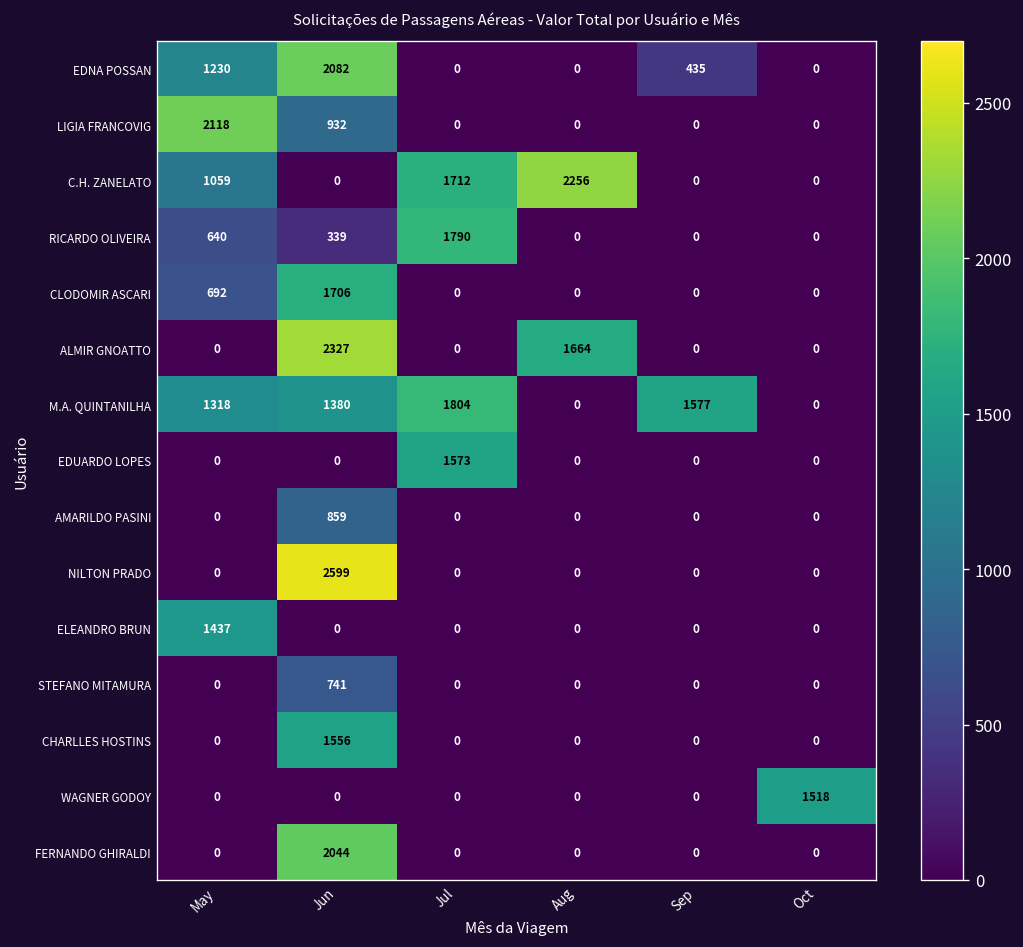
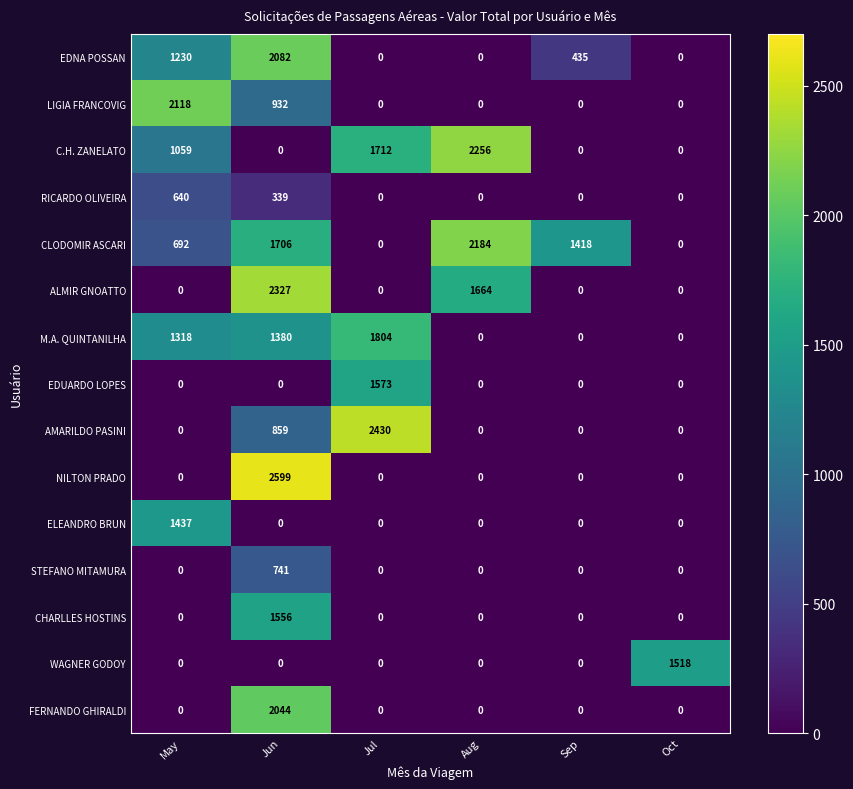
  {
    "EDNA POSSAN": {
      "May": 1230,
      "Jun": 2082,
      "Jul": 0,
      "Aug": 0,
      "Sep": 435,
      "Oct": 0
    },
    "LIGIA FRANCOVIG": {
      "May": 2118,
      "Jun": 932,
      "Jul": 0,
      "Aug": 0,
      "Sep": 0,
      "Oct": 0
    },
    "C.H. ZANELATO": {
      "May": 1059,
      "Jun": 0,
      "Jul": 1712,
      "Aug": 2256,
      "Sep": 0,
      "Oct": 0
    },
    "RICARDO OLIVEIRA": {
      "May": 640,
      "Jun": 339,
-     "Jul": 1790,
+     "Jul": 0,
      "Aug": 0,
      "Sep": 0,
      "Oct": 0
    },
    "CLODOMIR ASCARI": {
      "May": 692,
      "Jun": 1706,
      "Jul": 0,
-     "Aug": 0,
-     "Sep": 0,
+     "Aug": 2184,
+     "Sep": 1418,
      "Oct": 0
    },
    "ALMIR GNOATTO": {
      "May": 0,
      "Jun": 2327,
      "Jul": 0,
      "Aug": 1664,
      "Sep": 0,
      "Oct": 0
    },
    "M.A. QUINTANILHA": {
      "May": 1318,
      "Jun": 1380,
      "Jul": 1804,
      "Aug": 0,
-     "Sep": 1577,
+     "Sep": 0,
      "Oct": 0
    },
    "EDUARDO LOPES": {
      "May": 0,
      "Jun": 0,
      "Jul": 1573,
      "Aug": 0,
      "Sep": 0,
      "Oct": 0
    },
    "AMARILDO PASINI": {
      "May": 0,
      "Jun": 859,
-     "Jul": 0,
+     "Jul": 2430,
      "Aug": 0,
      "Sep": 0,
      "Oct": 0
    },
    "NILTON PRADO": {
      "May": 0,
      "Jun": 2599,
      "Jul": 0,
      "Aug": 0,
      "Sep": 0,
      "Oct": 0
    },
    "ELEANDRO BRUN": {
      "May": 1437,
      "Jun": 0,
      "Jul": 0,
      "Aug": 0,
      "Sep": 0,
      "Oct": 0
    },
    "STEFANO MITAMURA": {
      "May": 0,
      "Jun": 741,
      "Jul": 0,
      "Aug": 0,
      "Sep": 0,
      "Oct": 0
    },
    "CHARLLES HOSTINS": {
      "May": 0,
      "Jun": 1556,
      "Jul": 0,
      "Aug": 0,
      "Sep": 0,
      "Oct": 0
    },
    "WAGNER GODOY": {
      "May": 0,
      "Jun": 0,
      "Jul": 0,
      "Aug": 0,
      "Sep": 0,
      "Oct": 1518
    },
    "FERNANDO GHIRALDI": {
      "May": 0,
      "Jun": 2044,
      "Jul": 0,
      "Aug": 0,
      "Sep": 0,
      "Oct": 0
    }
  }
